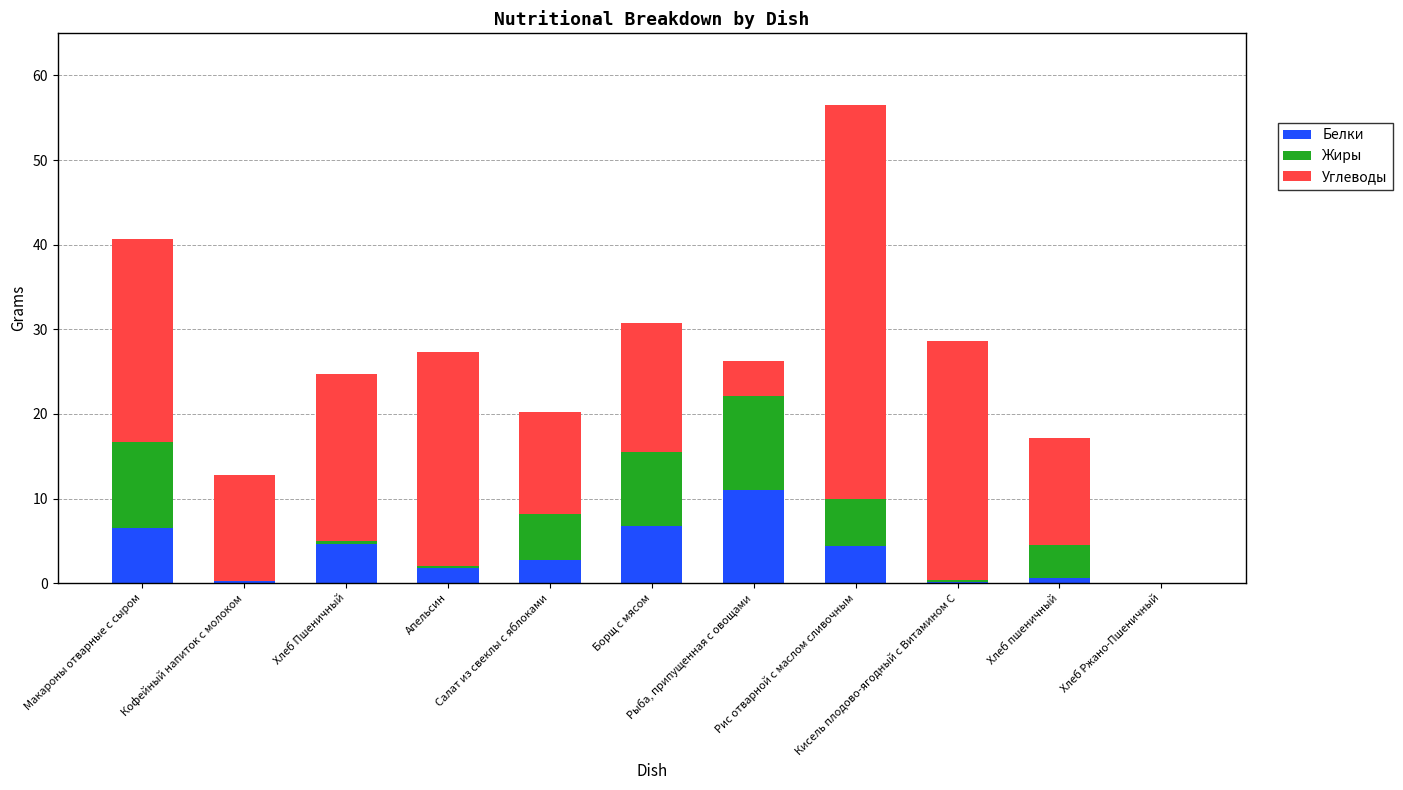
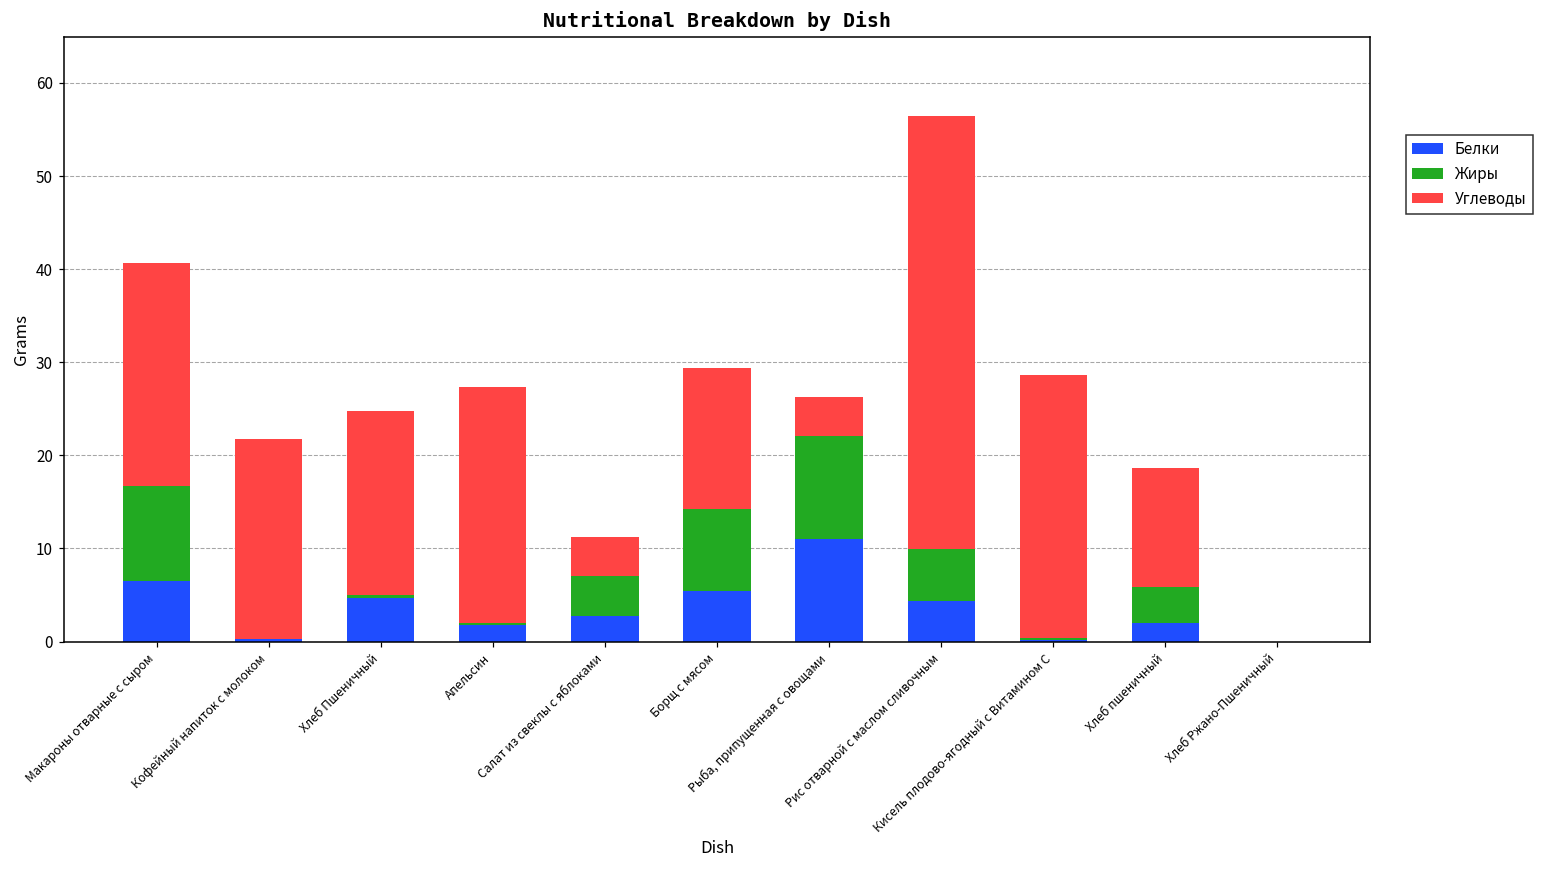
  {
    "Белки": {
      "Макароны отварные с сыром": 7,
      "Кофейный напиток с молоком": 0,
      "Хлеб Пшеничный": 5,
      "Апельсин": 2,
      "Салат из свеклы с яблоками": 3,
-     "Борщ с мясом": 7,
+     "Борщ с мясом": 5,
      "Рыба, припущенная с овощами": 11,
      "Рис отварной с маслом сливочным": 4,
-     "Хлеб пшеничный": 1,
+     "Хлеб пшеничный": 2,
      "Хлеб Ржано-Пшеничный": 0
    },
    "Жиры": {
      "Макароны отварные с сыром": 10,
      "Кофейный напиток с молоком": 0,
      "Хлеб Пшеничный": 0,
-     "Салат из свеклы с яблоками": 6,
+     "Салат из свеклы с яблоками": 4,
      "Борщ с мясом": 9,
      "Рыба, припущенная с овощами": 11,
      "Рис отварной с маслом сливочным": 6,
      "Хлеб пшеничный": 4,
      "Хлеб Ржано-Пшеничный": 0
    },
    "Углеводы": {
      "Макароны отварные с сыром": 24,
-     "Кофейный напиток с молоком": 13,
+     "Кофейный напиток с молоком": 22,
      "Хлеб Пшеничный": 20,
      "Апельсин": 25,
-     "Салат из свеклы с яблоками": 12,
+     "Салат из свеклы с яблоками": 4,
      "Борщ с мясом": 15,
      "Рыба, припущенная с овощами": 4,
      "Рис отварной с маслом сливочным": 47,
      "Кисель плодово-ягодный с Витамином С": 28,
      "Хлеб пшеничный": 13,
      "Хлеб Ржано-Пшеничный": 0
    }
  }
